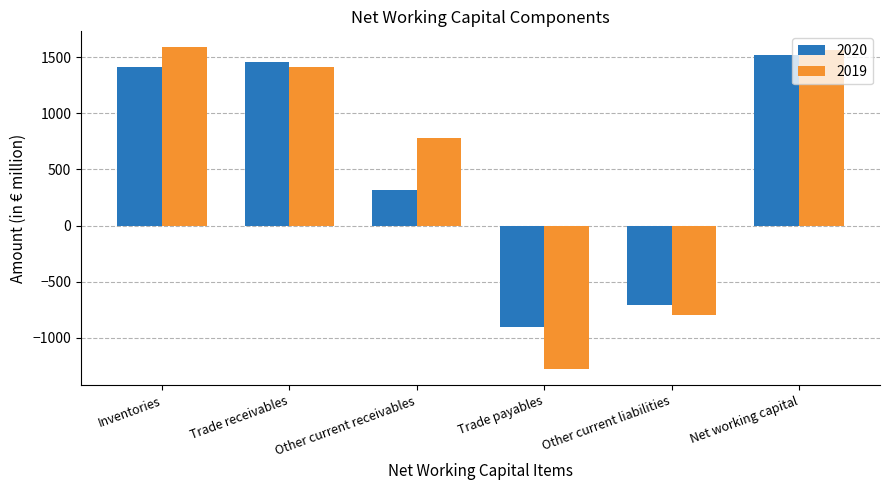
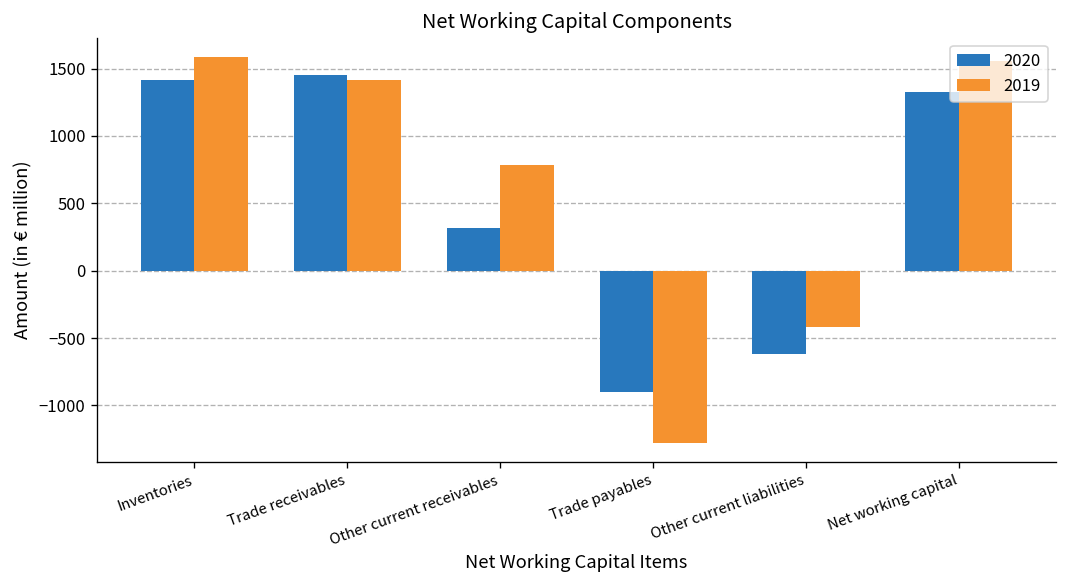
  {
    "2020": {
      "Inventories": 1410,
      "Trade receivables": 1460,
      "Other current receivables": 320,
      "Trade payables": -900,
-     "Other current liabilities": -710,
-     "Net working capital": 1520
+     "Other current liabilities": -620,
+     "Net working capital": 1320
    },
    "2019": {
      "Inventories": 1590,
      "Trade receivables": 1410,
      "Other current receivables": 780,
      "Trade payables": -1280,
-     "Other current liabilities": -790
+     "Other current liabilities": -420
    }
  }
